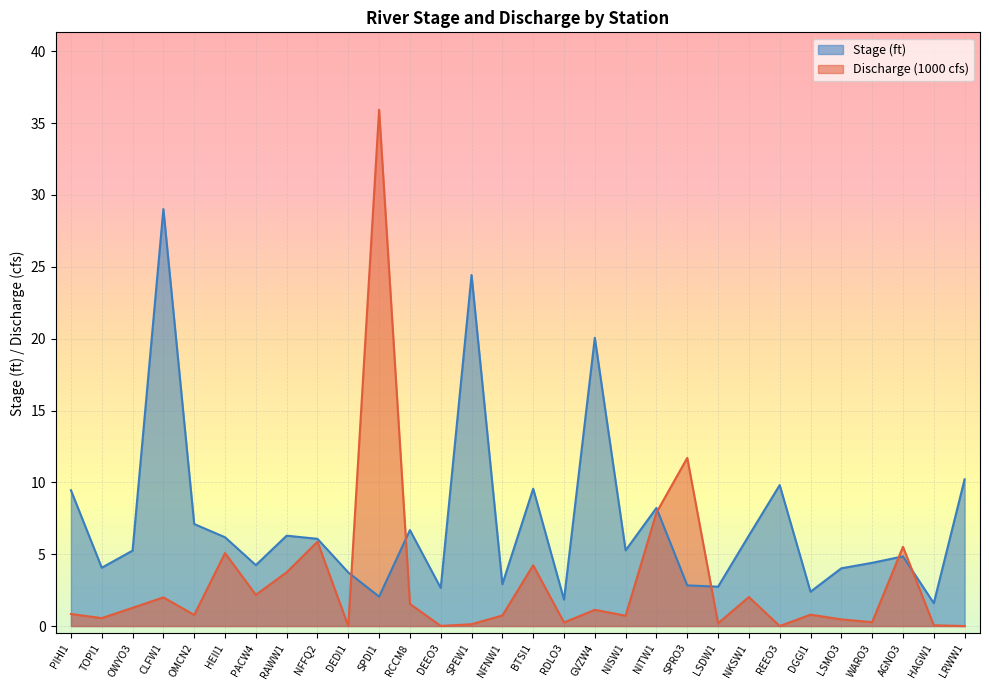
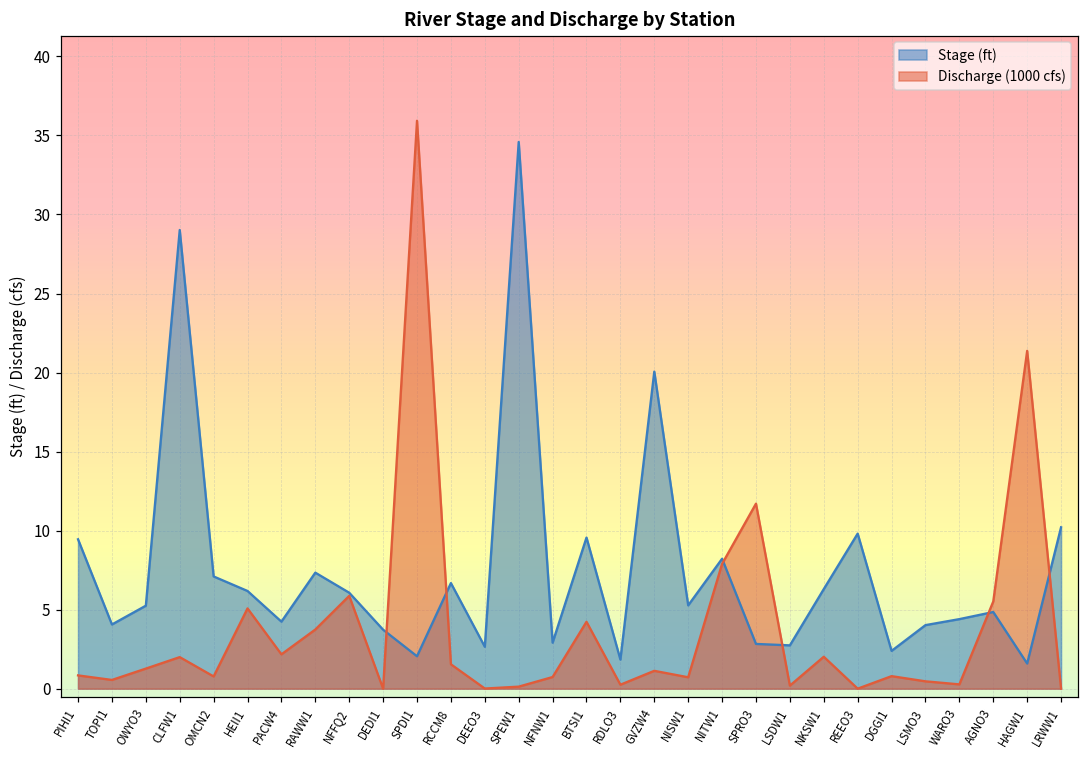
  {
    "Stage (ft)": {
      "PIHI1": 9.5,
      "TOPI1": 4.1,
      "OWYO3": 5.3,
      "CLFW1": 29.0,
      "OMCN2": 7.1,
      "HEII1": 6.2,
      "PACW4": 4.2,
-     "RAWW1": 6.3,
+     "RAWW1": 7.3,
      "NFFQ2": 6.1,
      "DEDI1": 3.7,
      "SPDI1": 2.1,
      "RCCM8": 6.7,
      "DEEO3": 2.7,
-     "SPEW1": 24.4,
+     "SPEW1": 34.6,
      "NFNW1": 2.9,
      "BTSI1": 9.6,
      "RDLO3": 1.8,
      "GVZW4": 20.1,
      "NISW1": 5.3,
      "NITW1": 8.2,
      "SPRO3": 2.8,
      "LSDW1": 2.7,
      "NKSW1": 6.3,
      "REEO3": 9.8,
      "DGGI1": 2.4,
      "LSMO3": 4.0,
      "WARO3": 4.4,
      "AGNO3": 4.9,
      "HAGW1": 1.6,
      "LRWW1": 10.2
    },
    "Discharge (1000 cfs)": {
      "PIHI1": 0.8,
      "TOPI1": 0.6,
      "OWYO3": 1.3,
      "CLFW1": 2.0,
      "OMCN2": 0.8,
      "HEII1": 5.1,
      "PACW4": 2.2,
      "RAWW1": 3.7,
      "NFFQ2": 5.9,
      "DEDI1": 0.0,
      "SPDI1": 35.9,
      "RCCM8": 1.5,
      "DEEO3": 0.0,
      "SPEW1": 0.1,
      "NFNW1": 0.7,
      "BTSI1": 4.2,
      "RDLO3": 0.3,
      "GVZW4": 1.1,
      "NISW1": 0.7,
      "NITW1": 7.9,
      "SPRO3": 11.7,
      "LSDW1": 0.2,
      "NKSW1": 2.0,
      "REEO3": 0.0,
      "DGGI1": 0.8,
      "LSMO3": 0.5,
      "WARO3": 0.3,
      "AGNO3": 5.5,
-     "HAGW1": 0.1,
+     "HAGW1": 21.4,
      "LRWW1": 0.0
    }
  }
